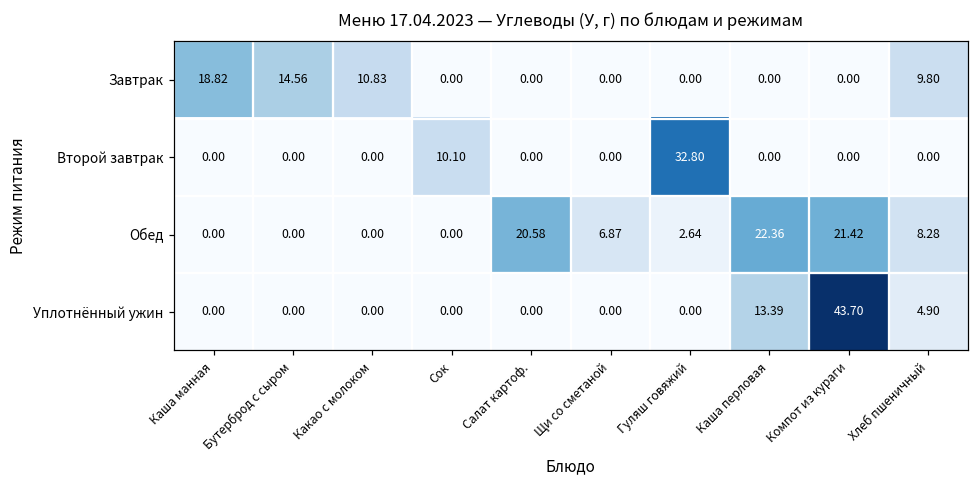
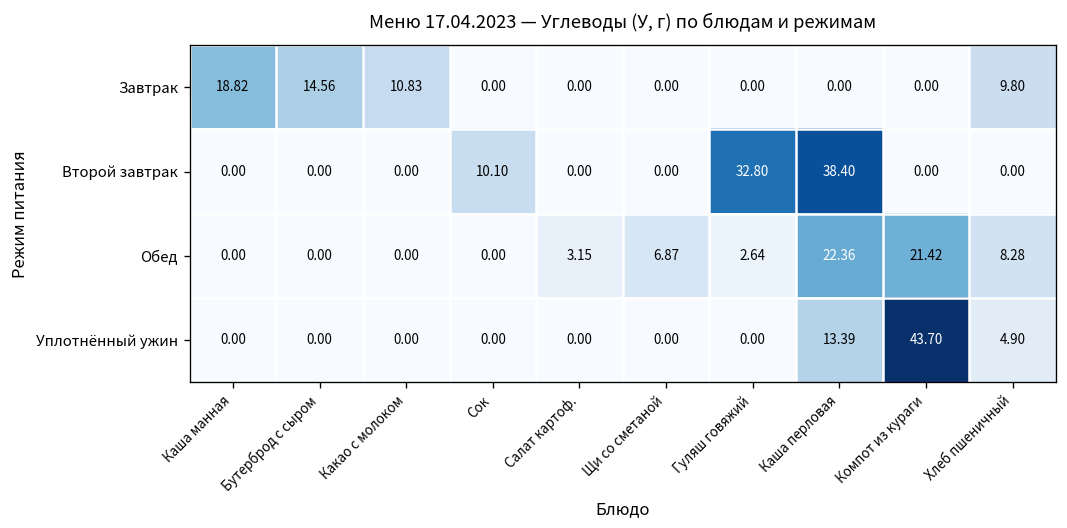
  {
    "Завтрак": {
      "Каша манная": 18.82,
      "Бутерброд с сыром": 14.56,
      "Какао с молоком": 10.83,
      "Сок": 0.00,
      "Салат картоф.": 0.00,
      "Щи со сметаной": 0.00,
      "Гуляш говяжий": 0.00,
      "Каша перловая": 0.00,
      "Компот из кураги": 0.00,
      "Хлеб пшеничный": 9.80
    },
    "Второй завтрак": {
      "Каша манная": 0.00,
      "Бутерброд с сыром": 0.00,
      "Какао с молоком": 0.00,
      "Сок": 10.10,
      "Салат картоф.": 0.00,
      "Щи со сметаной": 0.00,
      "Гуляш говяжий": 32.80,
-     "Каша перловая": 0.00,
+     "Каша перловая": 38.40,
      "Компот из кураги": 0.00,
      "Хлеб пшеничный": 0.00
    },
    "Обед": {
      "Каша манная": 0.00,
      "Бутерброд с сыром": 0.00,
      "Какао с молоком": 0.00,
      "Сок": 0.00,
-     "Салат картоф.": 20.58,
+     "Салат картоф.": 3.15,
      "Щи со сметаной": 6.87,
      "Гуляш говяжий": 2.64,
      "Каша перловая": 22.36,
      "Компот из кураги": 21.42,
      "Хлеб пшеничный": 8.28
    },
    "Уплотнённый ужин": {
      "Каша манная": 0.00,
      "Бутерброд с сыром": 0.00,
      "Какао с молоком": 0.00,
      "Сок": 0.00,
      "Салат картоф.": 0.00,
      "Щи со сметаной": 0.00,
      "Гуляш говяжий": 0.00,
      "Каша перловая": 13.39,
      "Компот из кураги": 43.70,
      "Хлеб пшеничный": 4.90
    }
  }
